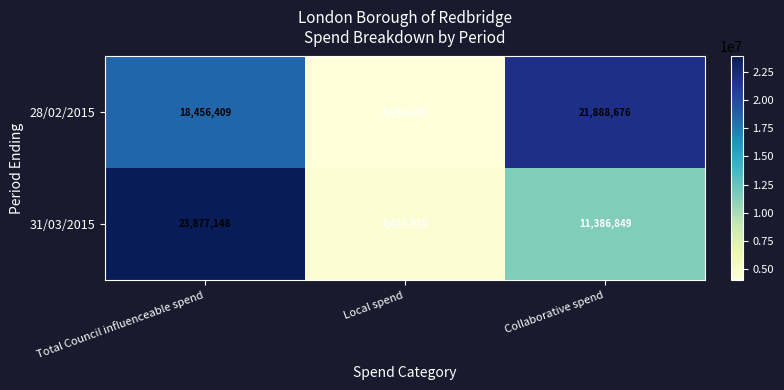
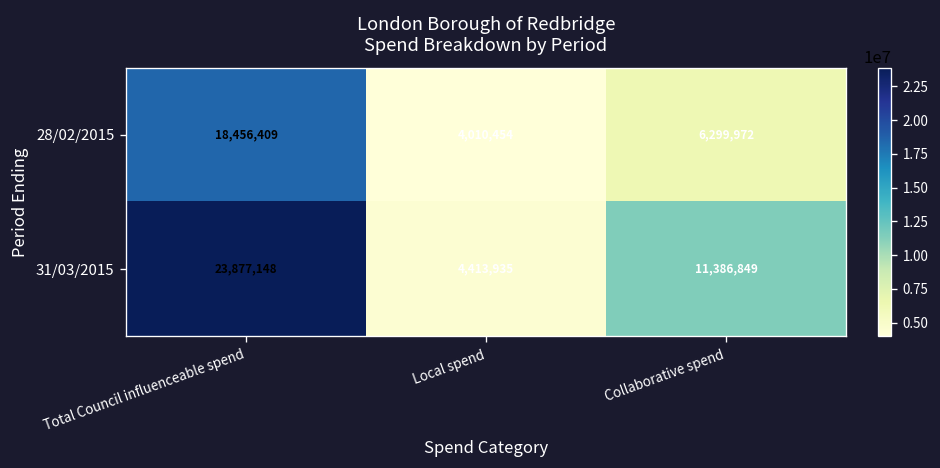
  {
    "28/02/2015": {
      "Total Council influenceable spend": "18,456,409",
-     "Collaborative spend": "21,888,676"
+     "Collaborative spend": "6,299,972"
    },
    "31/03/2015": {
      "Total Council influenceable spend": "23,877,148",
      "Collaborative spend": "11,386,849"
    }
  }
